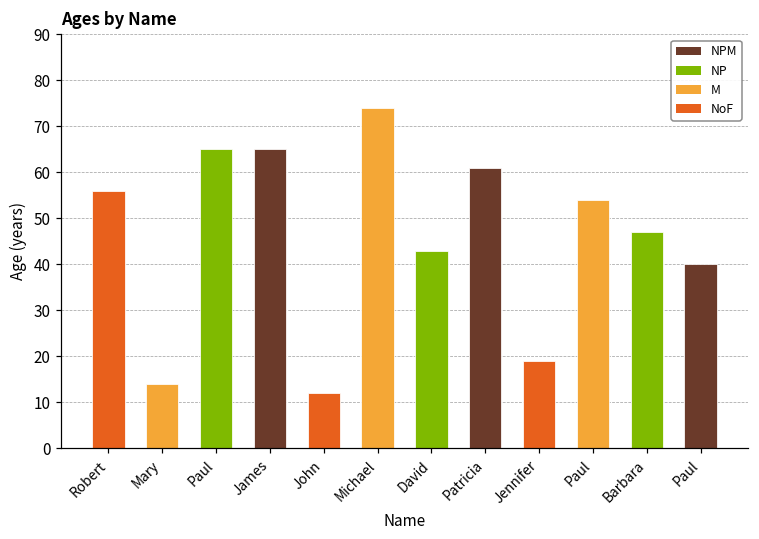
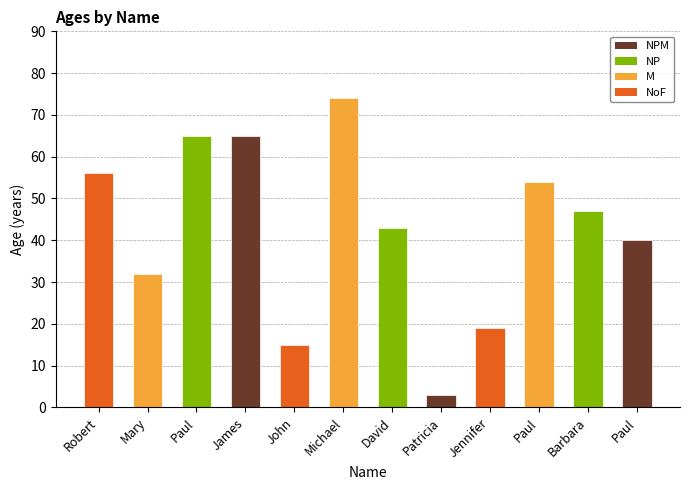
  {
    "Robert": 56,
-   "Mary": 14,
+   "Mary": 32,
    "James": 65,
-   "John": 12,
+   "John": 15,
    "Michael": 74,
    "David": 43,
-   "Patricia": 61,
+   "Patricia": 3,
    "Jennifer": 19,
    "Barbara": 47
  }
